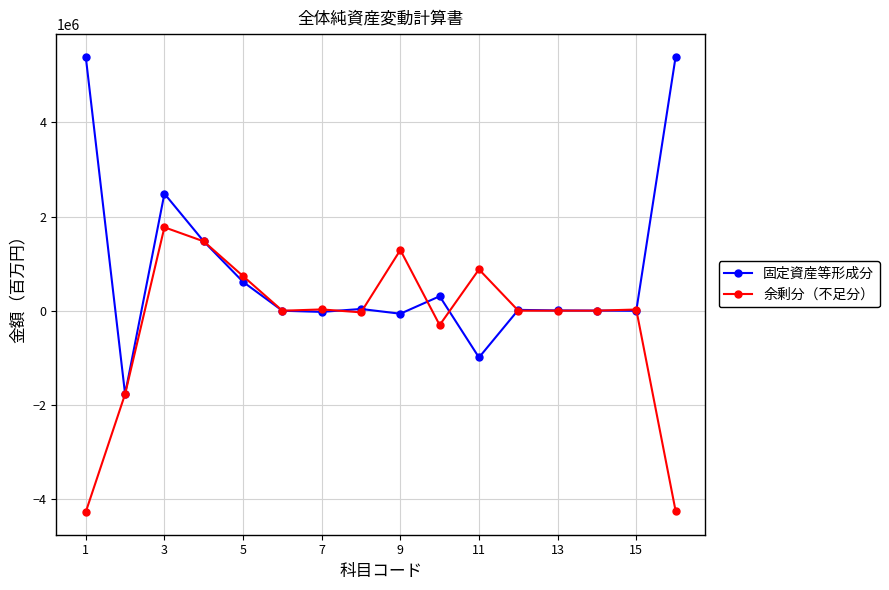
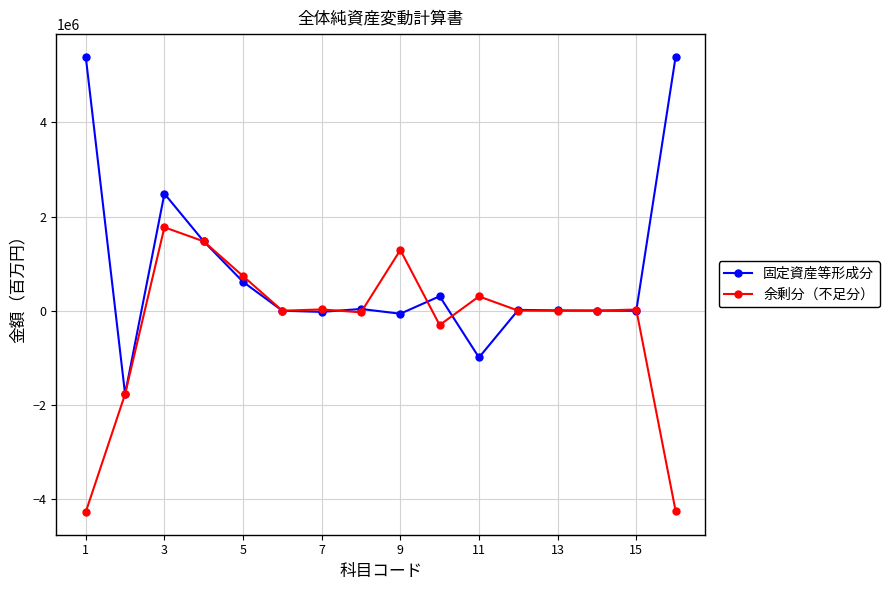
  {
    "固定資産等形成分": {
      "1": 5400000,
      "3": 2500000,
      "5": 600000,
      "9": -100000,
      "11": -1000000
    },
    "余剰分（不足分）": {
      "1": -4300000,
      "3": 1800000,
      "5": 700000,
      "9": 1300000,
-     "11": 900000
+     "11": 300000
    }
  }
